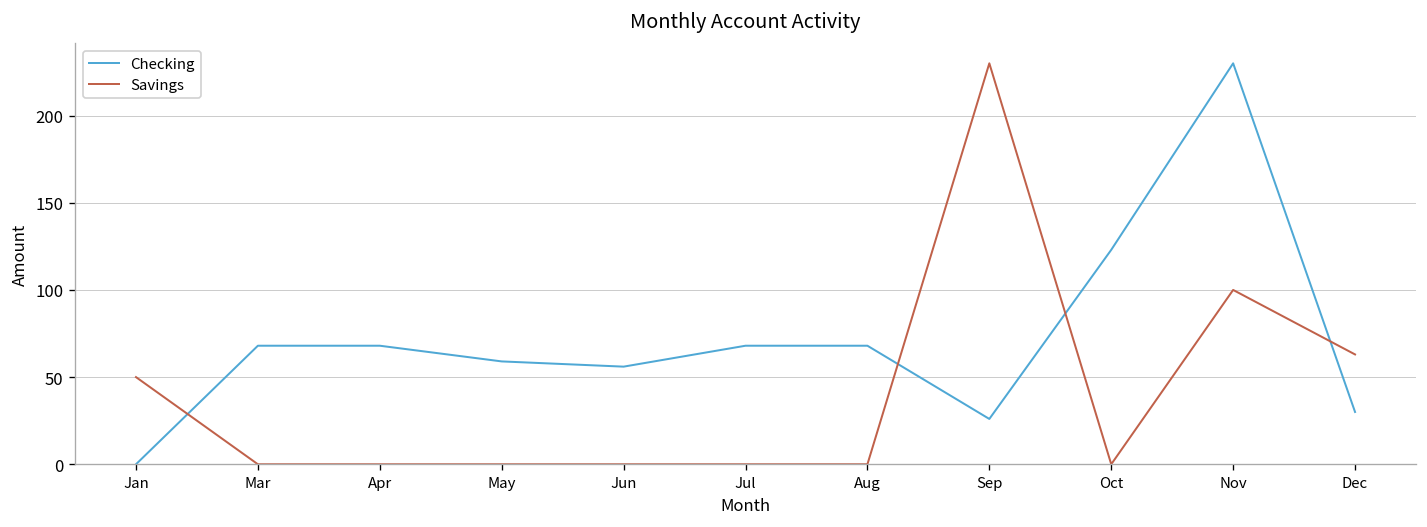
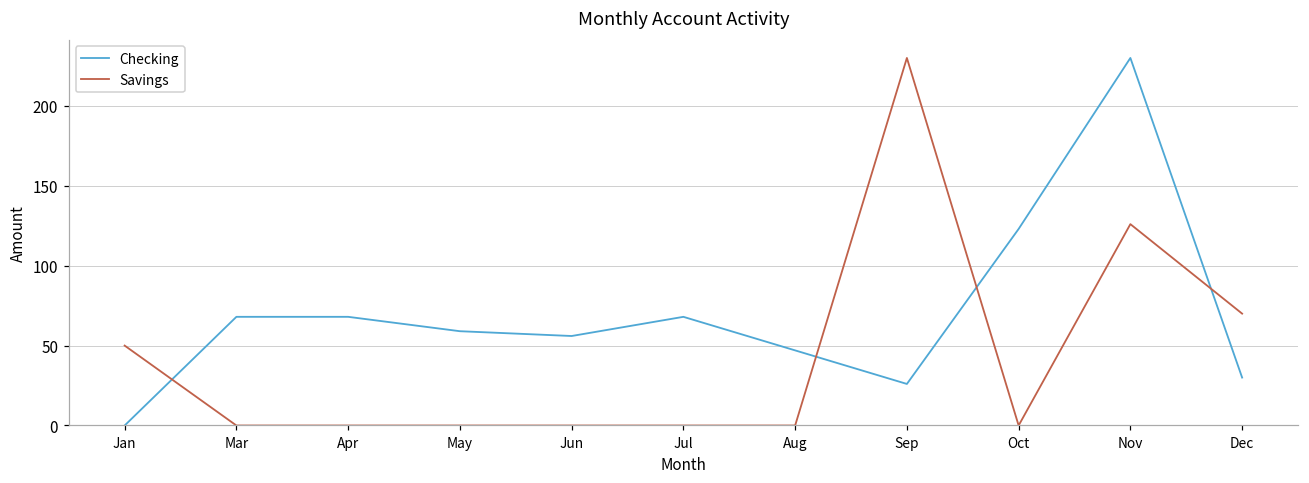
  {
    "Checking": {
      "Jan": 0,
      "Mar": 68,
      "Apr": 68,
      "May": 59,
      "Jun": 56,
      "Jul": 68,
-     "Aug": 68,
+     "Aug": 47,
      "Sep": 26,
      "Oct": 123,
      "Nov": 230,
      "Dec": 30
    },
    "Savings": {
      "Jan": 50,
      "Mar": 0,
      "Apr": 0,
      "May": 0,
      "Jun": 0,
      "Jul": 0,
      "Aug": 0,
      "Sep": 230,
      "Oct": 0,
-     "Nov": 100,
-     "Dec": 63
+     "Nov": 126,
+     "Dec": 70
    }
  }
